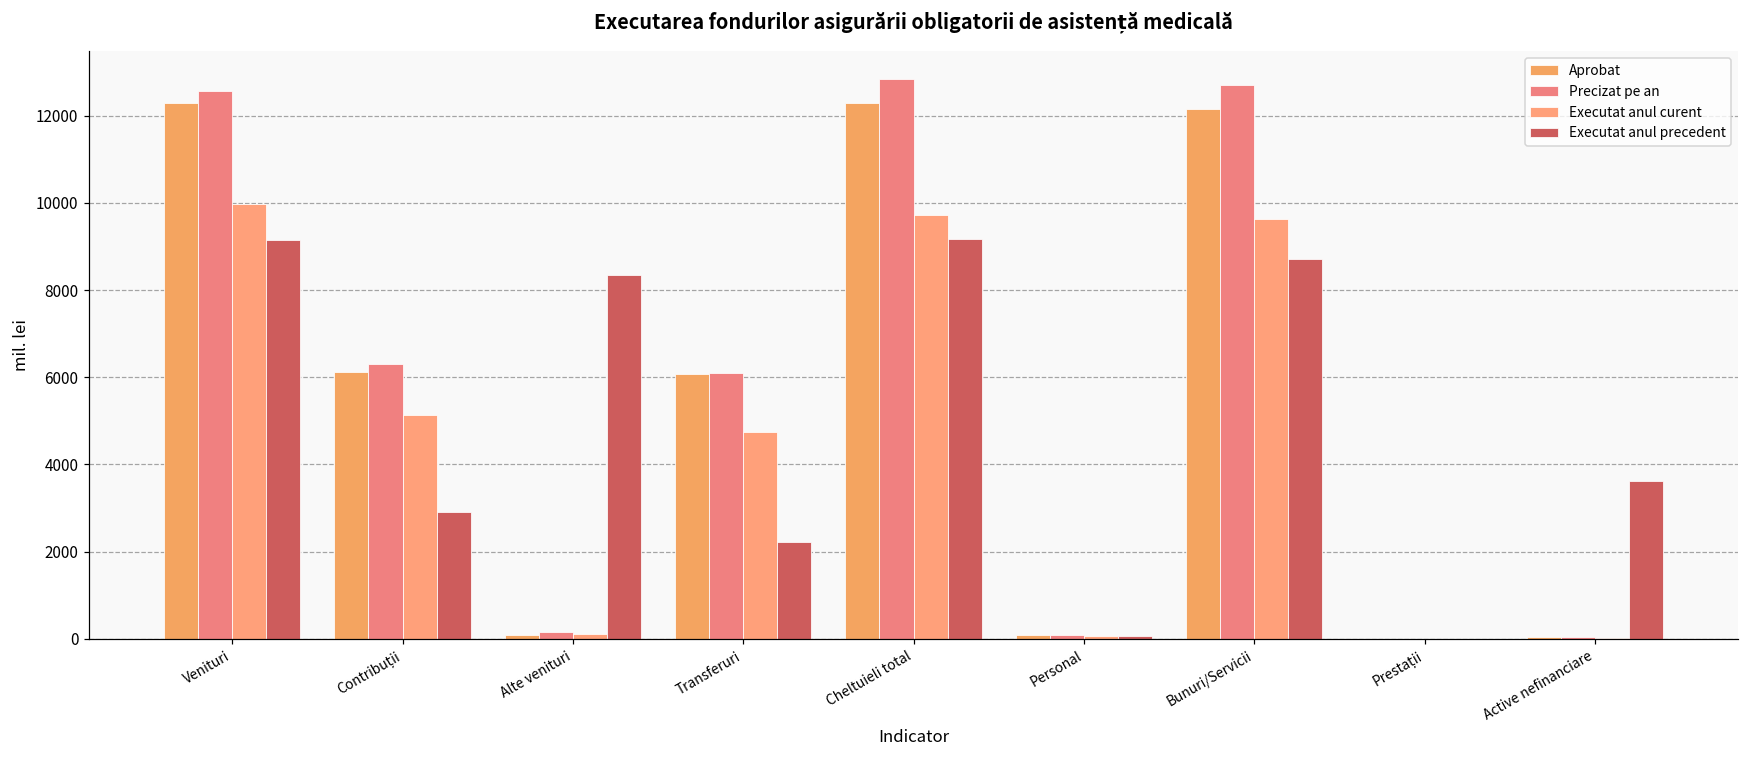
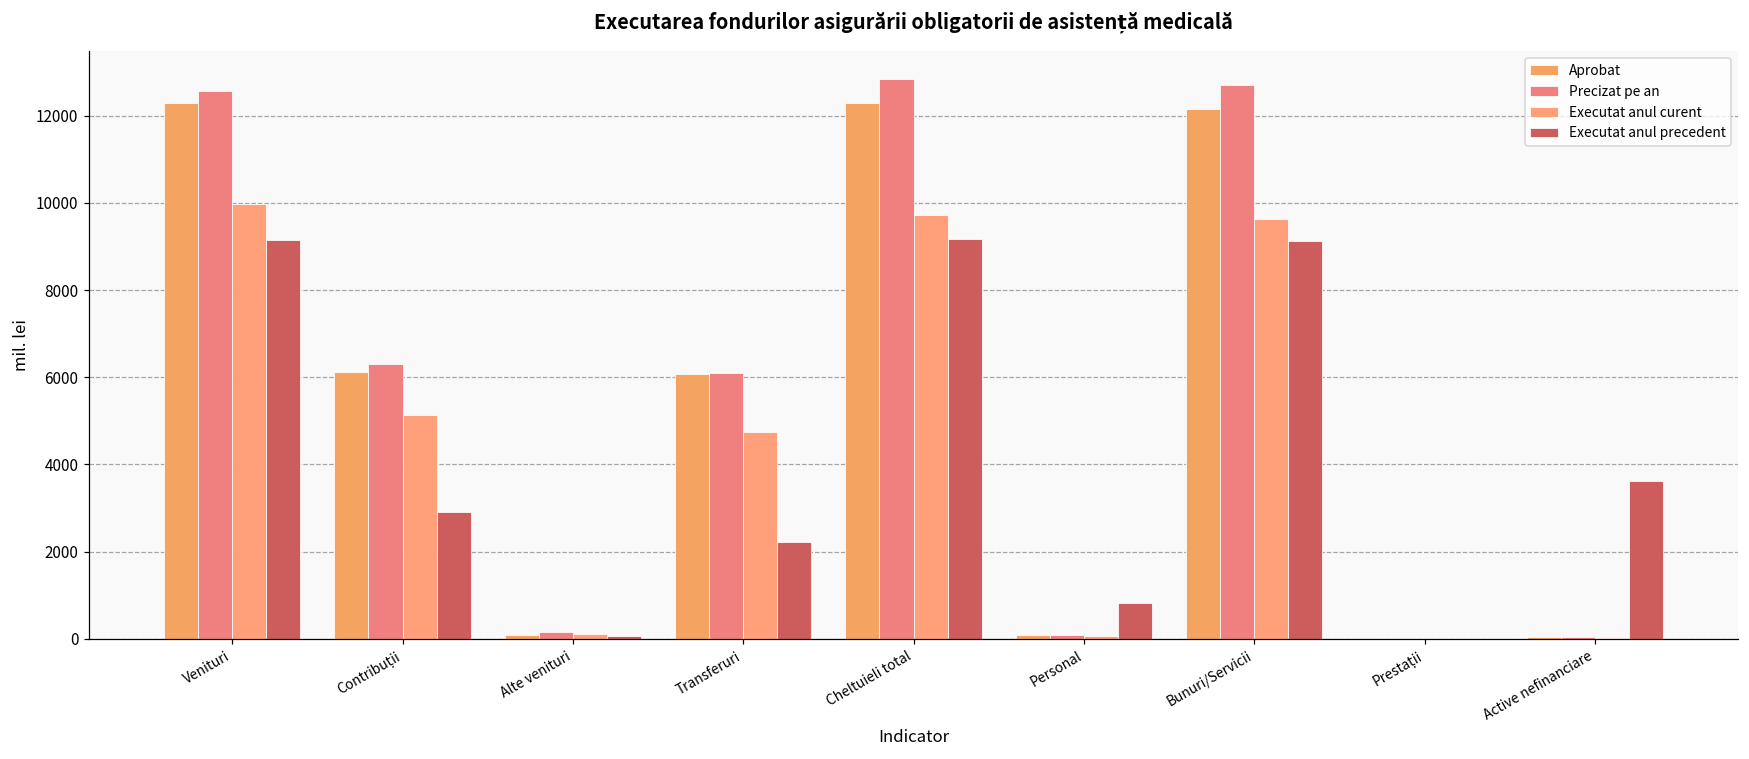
  {
    "Executat anul precedent": {
      "Venituri": 9200,
      "Contribuții": 2900,
-     "Alte venituri": 8300,
+     "Alte venituri": 100,
      "Transferuri": 2200,
      "Cheltuieli total": 9200,
-     "Personal": 100,
-     "Bunuri/Servicii": 8700,
+     "Personal": 800,
+     "Bunuri/Servicii": 9100,
      "Active nefinanciare": 3600
    }
  }
